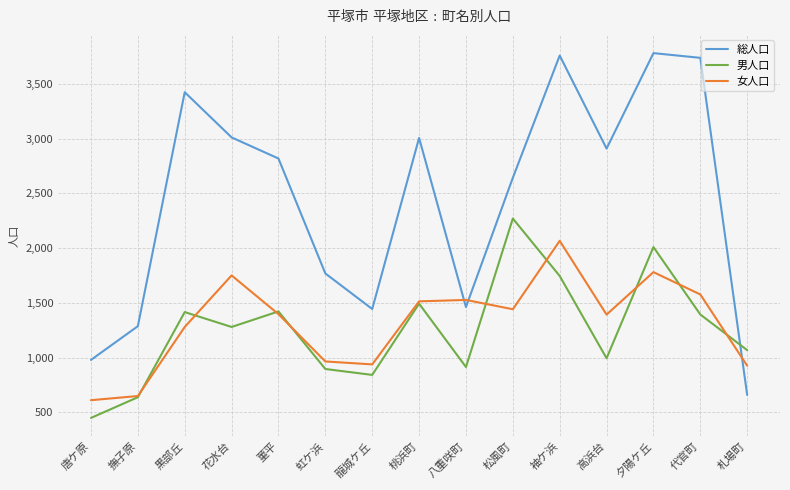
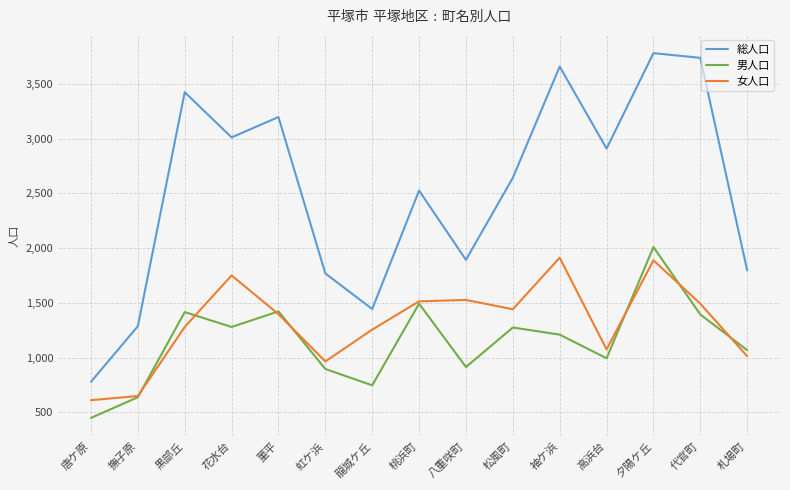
  {
    "総人口": {
-     "唐ケ原": "980",
+     "唐ケ原": "780",
      "撫子原": "1,290",
      "黒部丘": "3,430",
      "花水台": "3,010",
-     "菫平": "2,820",
+     "菫平": "3,200",
      "虹ケ浜": "1,770",
      "龍城ケ丘": "1,440",
-     "桃浜町": "3,010",
-     "八重咲町": "1,460",
+     "桃浜町": "2,530",
+     "八重咲町": "1,890",
      "松風町": "2,640",
-     "袖ケ浜": "3,760",
+     "袖ケ浜": "3,660",
      "高浜台": "2,910",
      "夕陽ケ丘": "3,780",
      "代官町": "3,740",
-     "札場町": "660"
+     "札場町": "1,800"
    },
    "男人口": {
      "唐ケ原": "450",
      "黒部丘": "1,420",
      "花水台": "1,280",
      "菫平": "1,420",
      "虹ケ浜": "900",
-     "龍城ケ丘": "840",
+     "龍城ケ丘": "750",
      "八重咲町": "910",
-     "松風町": "2,270",
-     "袖ケ浜": "1,750",
+     "松風町": "1,280",
+     "袖ケ浜": "1,210",
      "高浜台": "990",
      "夕陽ケ丘": "2,010",
      "代官町": "1,390",
      "札場町": "1,070"
    },
    "女人口": {
      "唐ケ原": "610",
      "黒部丘": "1,280",
      "花水台": "1,750",
      "菫平": "1,400",
      "虹ケ浜": "970",
-     "龍城ケ丘": "940",
+     "龍城ケ丘": "1,260",
      "八重咲町": "1,530",
      "松風町": "1,440",
-     "袖ケ浜": "2,070",
-     "高浜台": "1,390",
-     "夕陽ケ丘": "1,780",
-     "代官町": "1,580",
-     "札場町": "930"
+     "袖ケ浜": "1,910",
+     "高浜台": "1,080",
+     "夕陽ケ丘": "1,890",
+     "代官町": "1,490",
+     "札場町": "1,010"
    }
  }
